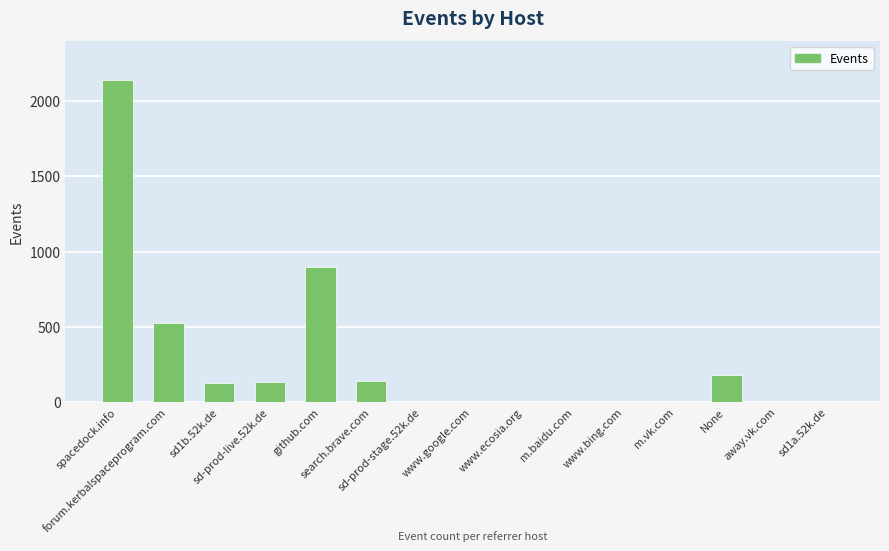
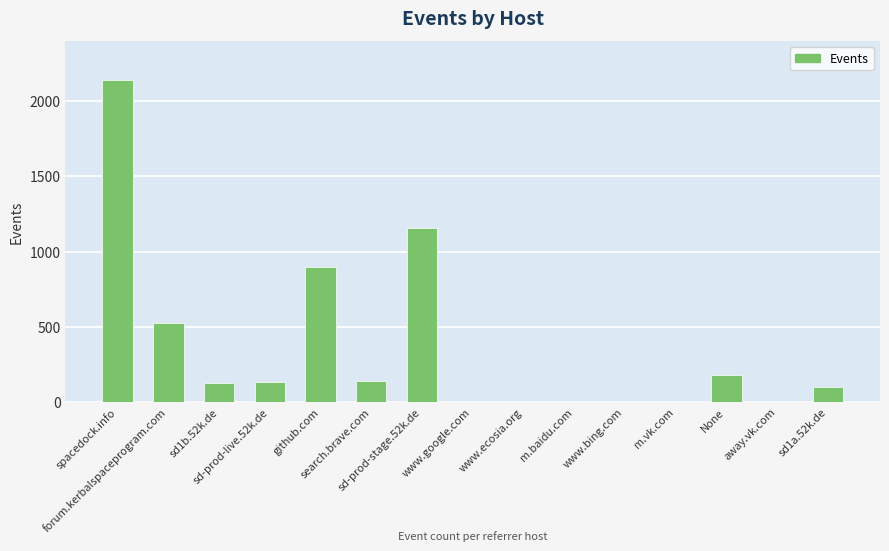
  {
    "spacedock.info": 2140,
    "forum.kerbalspaceprogram.com": 520,
    "sd1b.52k.de": 120,
    "sd-prod-live.52k.de": 140,
    "github.com": 900,
    "search.brave.com": 140,
-   "sd-prod-stage.52k.de": 0,
+   "sd-prod-stage.52k.de": 1160,
    "None": 180,
-   "sd1a.52k.de": 0
+   "sd1a.52k.de": 100
  }
